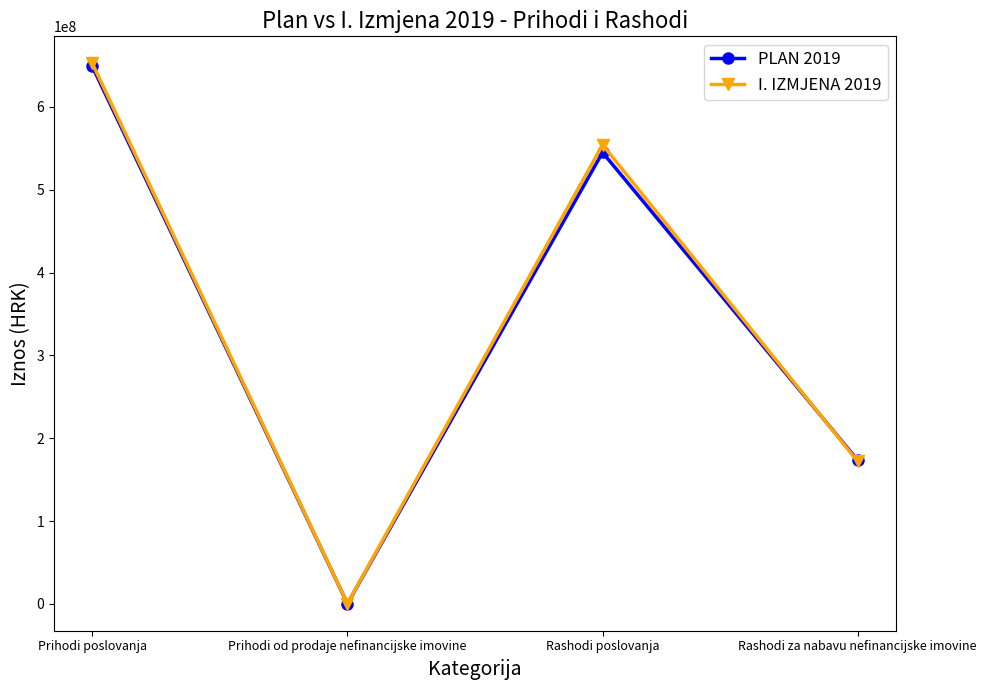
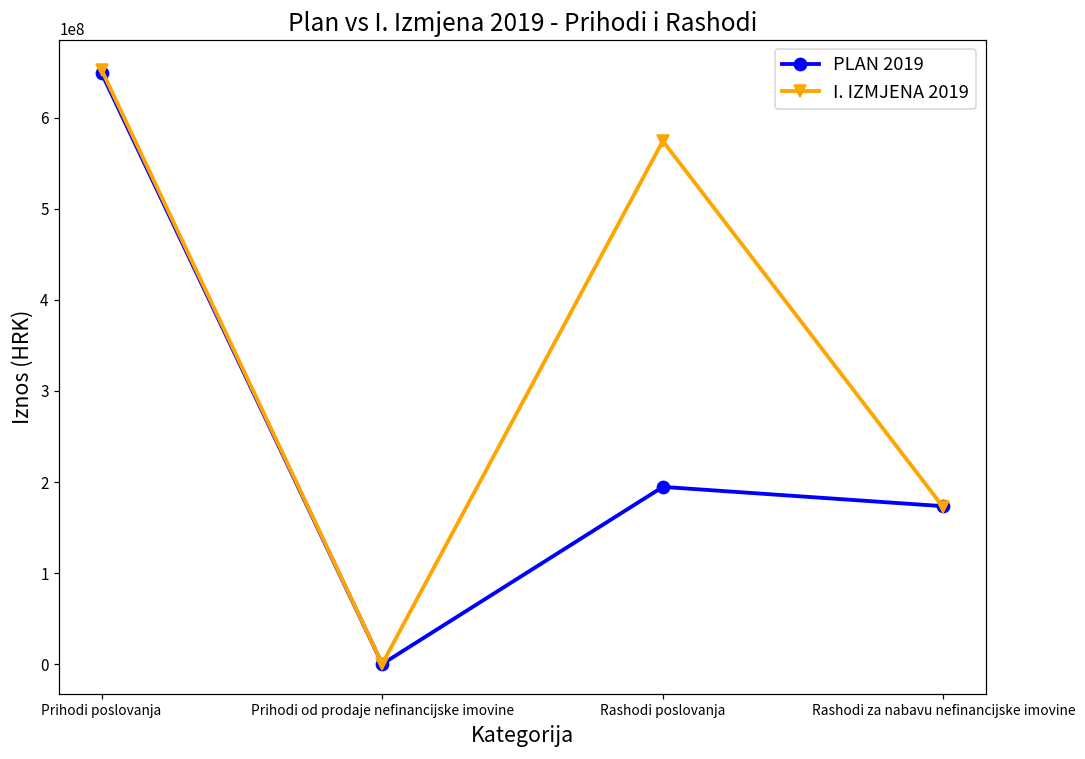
  {
    "PLAN 2019": {
      "Prihodi poslovanja": 650000000,
-     "Rashodi poslovanja": 540000000
+     "Rashodi poslovanja": 190000000
    },
    "I. IZMJENA 2019": {
      "Prihodi poslovanja": 650000000,
-     "Rashodi poslovanja": 550000000
+     "Rashodi poslovanja": 570000000
    }
  }
